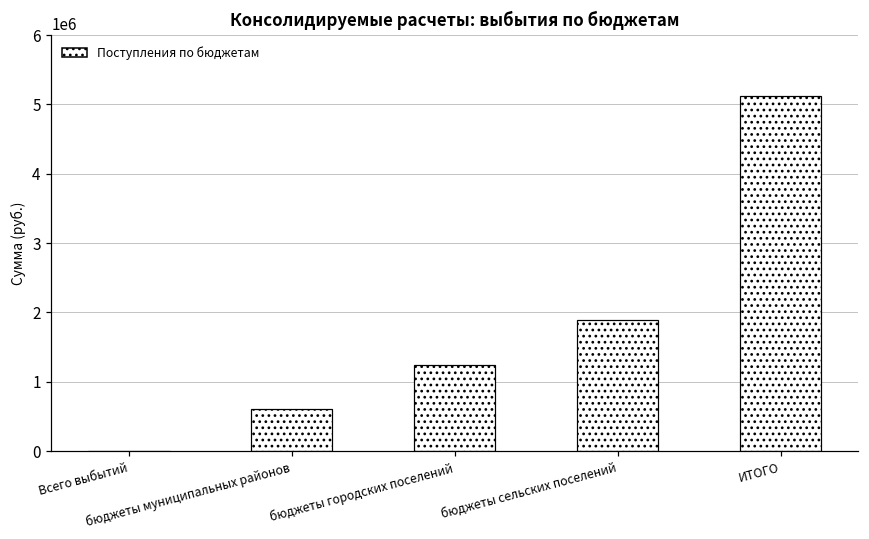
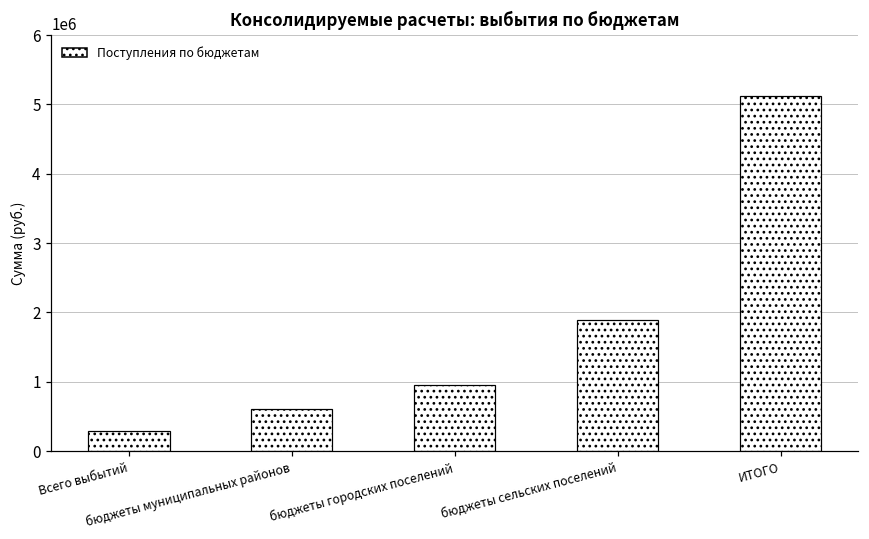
  {
-   "Всего выбытий": 0,
+   "Всего выбытий": 300000,
    "бюджеты муниципальных районов": 600000,
-   "бюджеты городских поселений": 1200000,
+   "бюджеты городских поселений": 1000000,
    "бюджеты сельских поселений": 1900000,
    "ИТОГО": 5100000
  }
